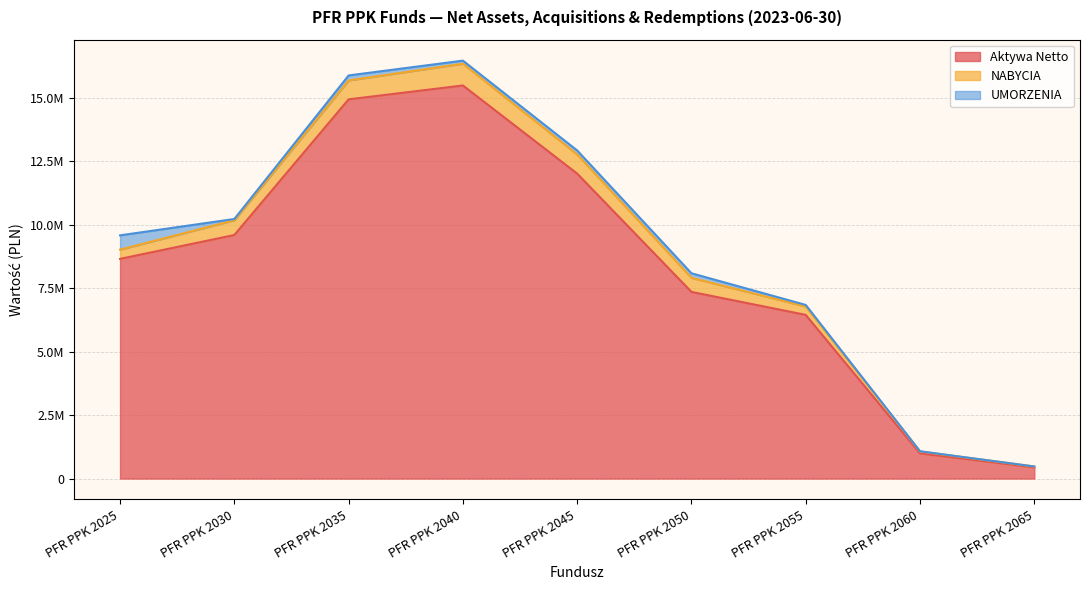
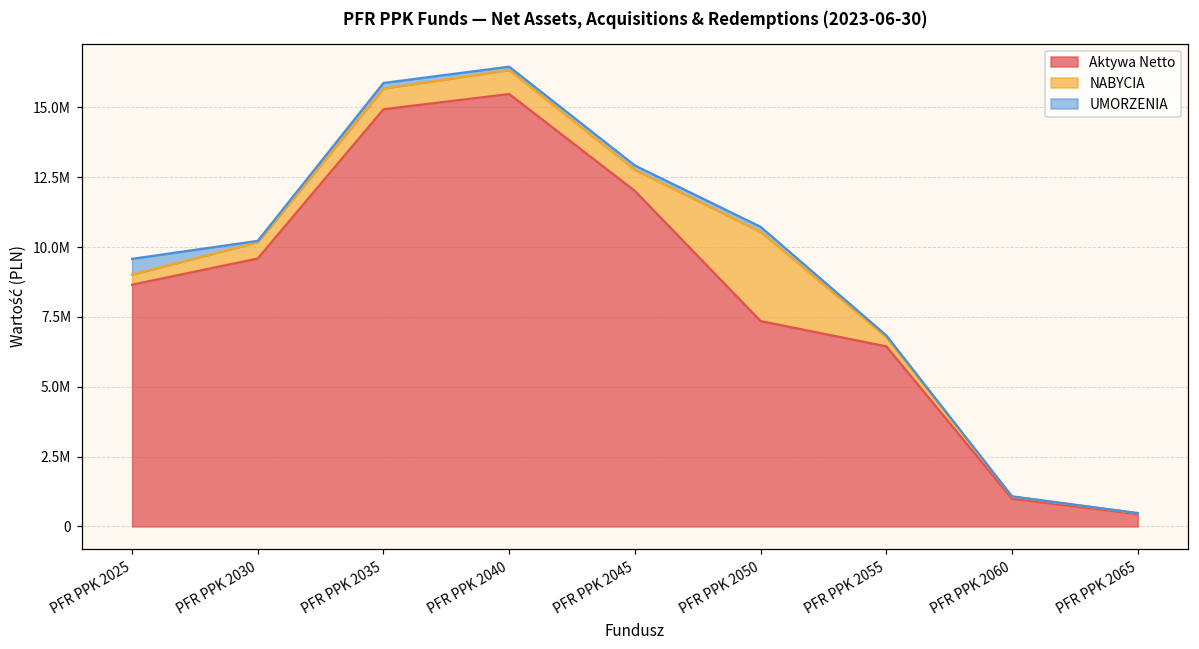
  {
    "Aktywa Netto": {
      "PFR PPK 2025": 8700000,
      "PFR PPK 2030": 9600000,
      "PFR PPK 2035": 14900000,
      "PFR PPK 2040": 15500000,
      "PFR PPK 2045": 12000000,
      "PFR PPK 2050": 7300000,
      "PFR PPK 2055": 6400000
    },
    "NABYCIA": {
      "PFR PPK 2025": 400000,
      "PFR PPK 2035": 700000,
      "PFR PPK 2040": 900000,
      "PFR PPK 2045": 800000,
-     "PFR PPK 2050": 600000
+     "PFR PPK 2050": 3200000
    },
    "UMORZENIA": {
      "PFR PPK 2025": 600000,
      "PFR PPK 2035": 200000,
      "PFR PPK 2040": 100000,
      "PFR PPK 2045": 200000,
      "PFR PPK 2050": 200000
    }
  }
